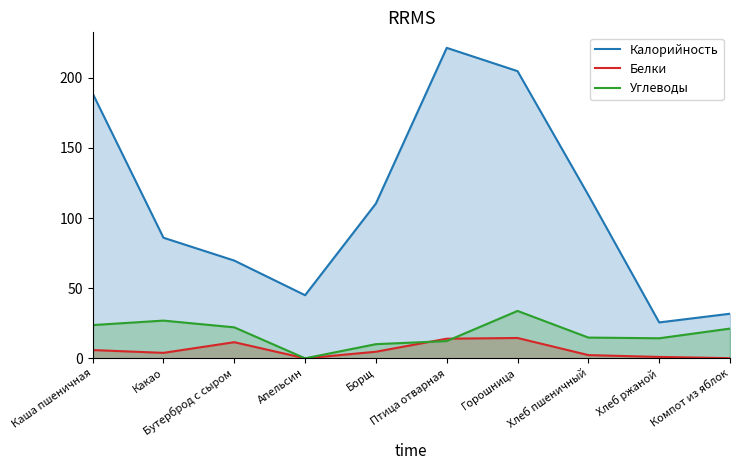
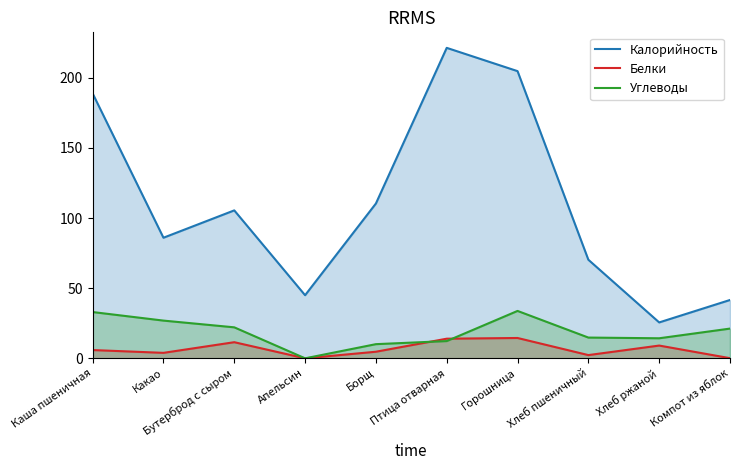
  {
    "Калорийность": {
      "Каша пшеничная": 189,
      "Какао": 86,
-     "Бутерброд с сыром": 70,
+     "Бутерброд с сыром": 106,
      "Апельсин": 45,
      "Борщ": 110,
      "Птица отварная": 221,
      "Горошница": 205,
-     "Хлеб пшеничный": 116,
+     "Хлеб пшеничный": 70,
      "Хлеб ржаной": 26,
-     "Компот из яблок": 32
+     "Компот из яблок": 42
    },
    "Белки": {
      "Каша пшеничная": 6,
      "Какао": 4,
      "Бутерброд с сыром": 12,
      "Борщ": 5,
      "Горошница": 15,
      "Хлеб пшеничный": 2,
-     "Хлеб ржаной": 1,
+     "Хлеб ржаной": 9,
      "Компот из яблок": 0
    },
    "Углеводы": {
-     "Каша пшеничная": 24,
+     "Каша пшеничная": 33,
      "Какао": 27,
      "Бутерброд с сыром": 22,
      "Борщ": 10,
      "Горошница": 34,
      "Хлеб пшеничный": 15,
      "Хлеб ржаной": 14,
      "Компот из яблок": 21
    }
  }
